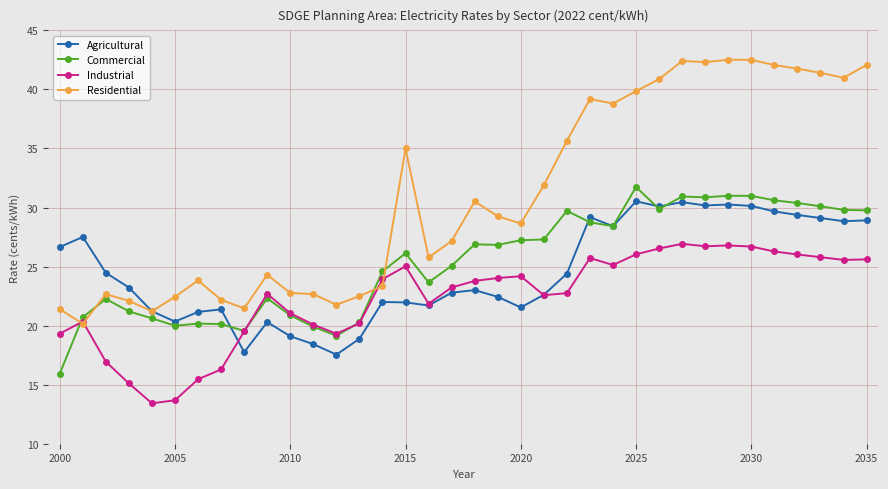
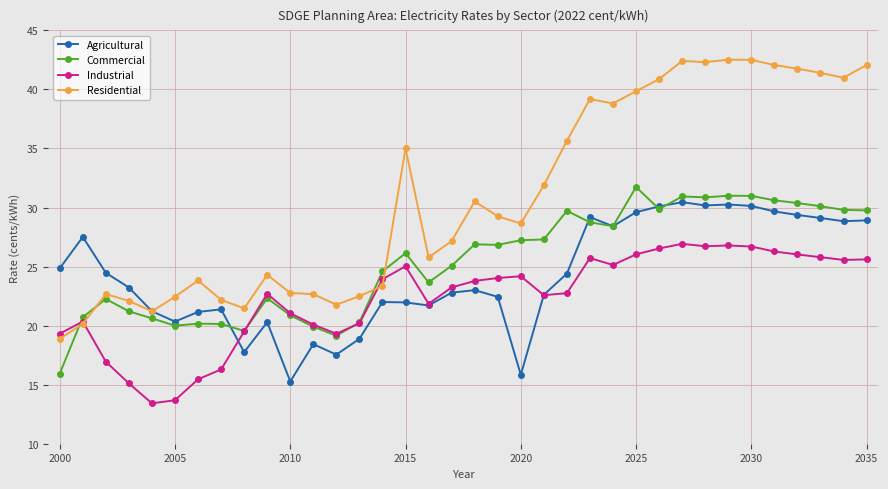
  {
    "Agricultural": {
-     "2000": 26.7,
+     "2000": 24.9,
      "2005": 20.3,
-     "2010": 19.1,
+     "2010": 15.3,
      "2015": 22.0,
-     "2020": 21.5,
-     "2025": 30.5,
+     "2020": 15.8,
+     "2025": 29.6,
      "2030": 30.1,
      "2035": 28.9
    },
    "Commercial": {
      "2000": 15.9,
      "2005": 20.0,
      "2015": 26.1,
      "2020": 27.2,
      "2025": 31.7,
      "2030": 31.0,
      "2035": 29.8
    },
    "Industrial": {
      "2000": 19.3,
      "2005": 13.7,
      "2015": 25.0,
      "2020": 24.2,
      "2025": 26.0,
      "2030": 26.7,
      "2035": 25.6
    },
    "Residential": {
-     "2000": 21.4,
+     "2000": 18.9,
      "2005": 22.4,
      "2010": 22.8,
      "2015": 35.0,
      "2020": 28.6,
      "2025": 39.9,
      "2030": 42.5,
      "2035": 42.1
    }
  }
